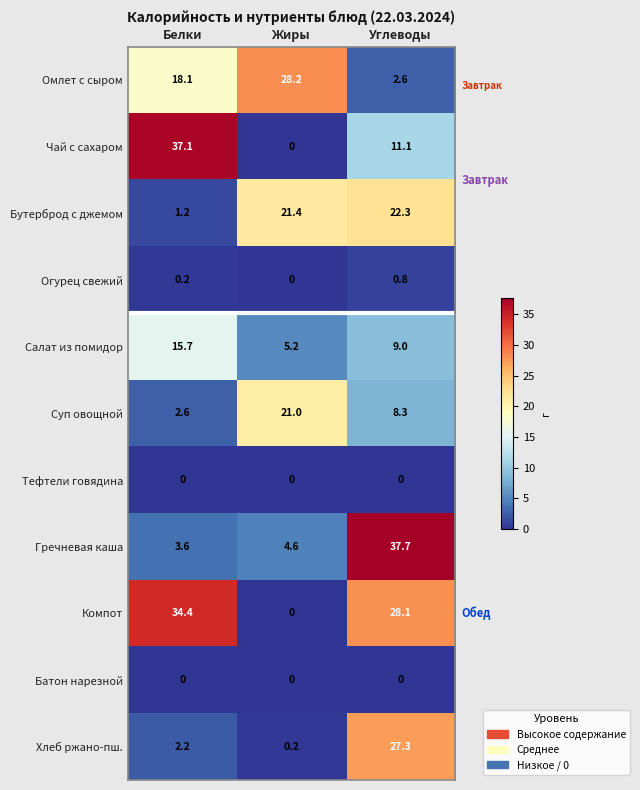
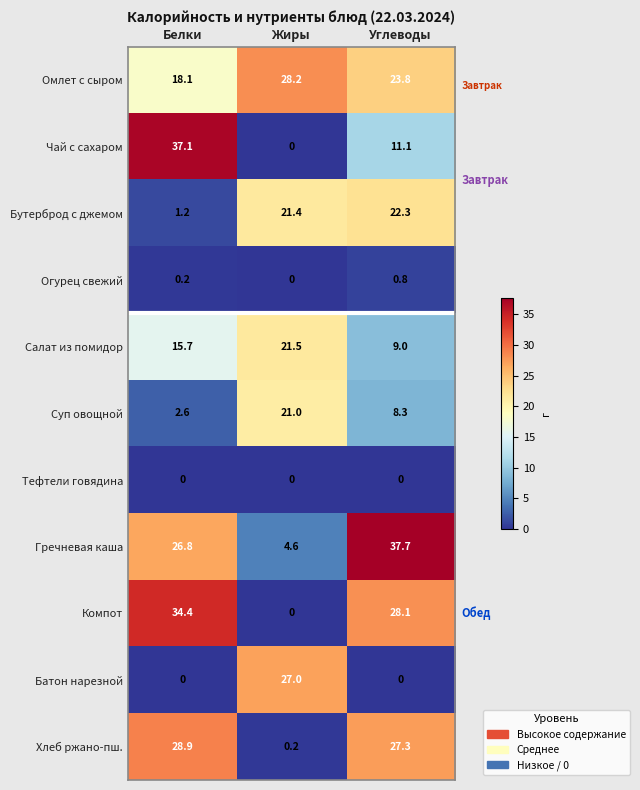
  {
    "Омлет с сыром": {
      "Белки": 18.1,
      "Жиры": 28.2,
-     "Углеводы": 2.6
+     "Углеводы": 23.8
    },
    "Чай с сахаром": {
      "Белки": 37.1,
      "Жиры": 0,
      "Углеводы": 11.1
    },
    "Бутерброд с джемом": {
      "Белки": 1.2,
      "Жиры": 21.4,
      "Углеводы": 22.3
    },
    "Огурец свежий": {
      "Белки": 0.2,
      "Жиры": 0,
      "Углеводы": 0.8
    },
    "Салат из помидор": {
      "Белки": 15.7,
-     "Жиры": 5.2,
+     "Жиры": 21.5,
      "Углеводы": 9.0
    },
    "Суп овощной": {
      "Белки": 2.6,
      "Жиры": 21.0,
      "Углеводы": 8.3
    },
    "Тефтели говядина": {
      "Белки": 0,
      "Жиры": 0,
      "Углеводы": 0
    },
    "Гречневая каша": {
-     "Белки": 3.6,
+     "Белки": 26.8,
      "Жиры": 4.6,
      "Углеводы": 37.7
    },
    "Компот": {
      "Белки": 34.4,
      "Жиры": 0,
      "Углеводы": 28.1
    },
    "Батон нарезной": {
      "Белки": 0,
-     "Жиры": 0,
+     "Жиры": 27.0,
      "Углеводы": 0
    },
    "Хлеб ржано-пш.": {
-     "Белки": 2.2,
+     "Белки": 28.9,
      "Жиры": 0.2,
      "Углеводы": 27.3
    }
  }
